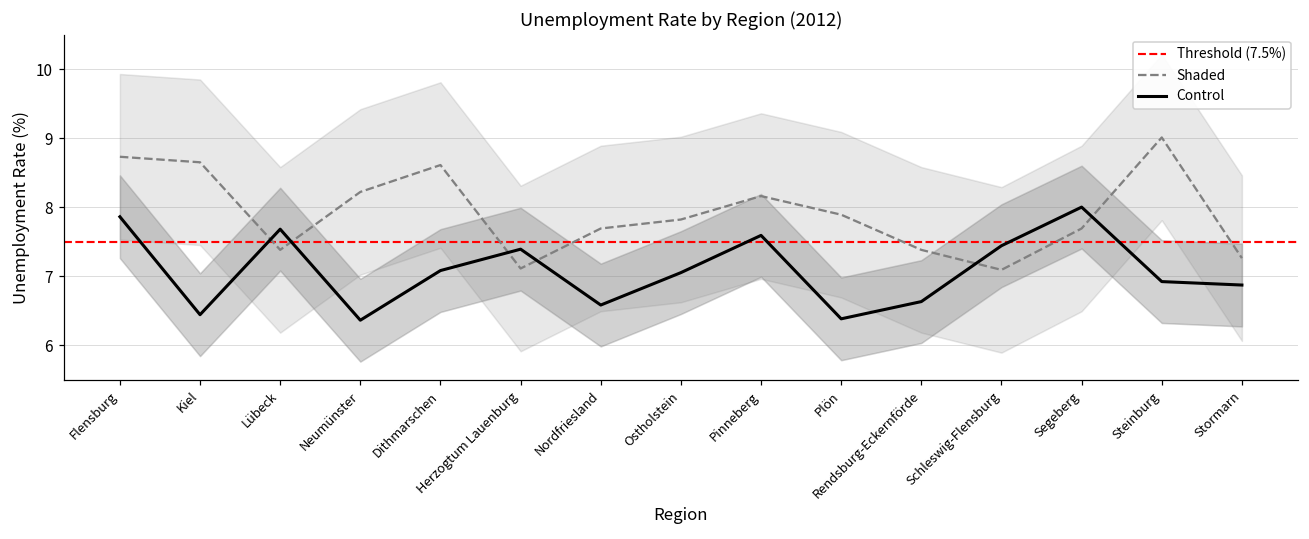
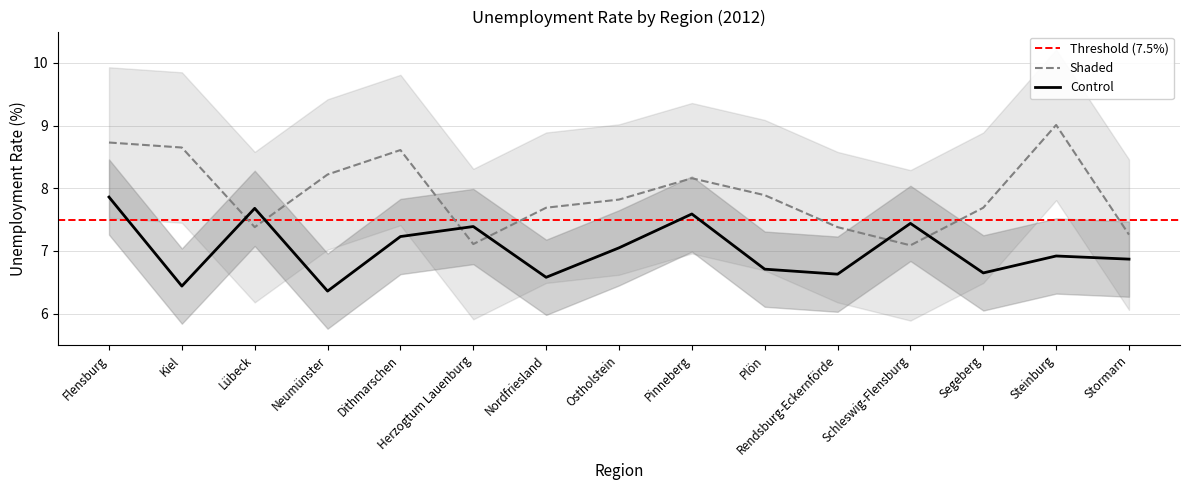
  {
    "Control": {
      "Flensburg": 7.9,
      "Kiel": 6.4,
      "Lübeck": 7.7,
      "Neumünster": 6.4,
-     "Dithmarschen": 7.1,
+     "Dithmarschen": 7.2,
      "Herzogtum Lauenburg": 7.4,
      "Nordfriesland": 6.6,
      "Ostholstein": 7.1,
      "Pinneberg": 7.6,
-     "Plön": 6.4,
+     "Plön": 6.7,
      "Rendsburg-Eckernförde": 6.6,
      "Schleswig-Flensburg": 7.4,
-     "Segeberg": 8.0,
+     "Segeberg": 6.7,
      "Steinburg": 6.9,
      "Stormarn": 6.9
    }
  }
